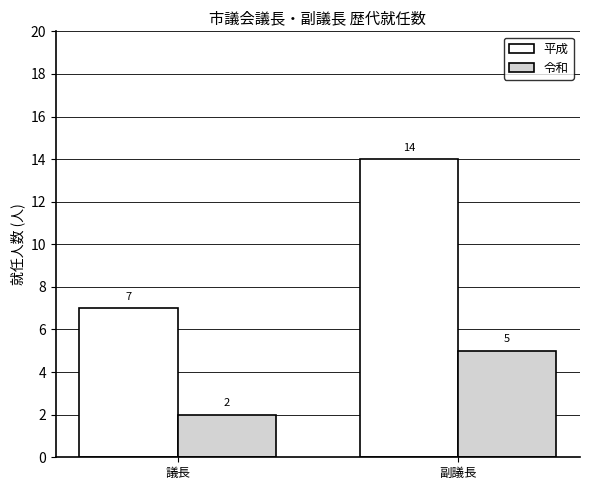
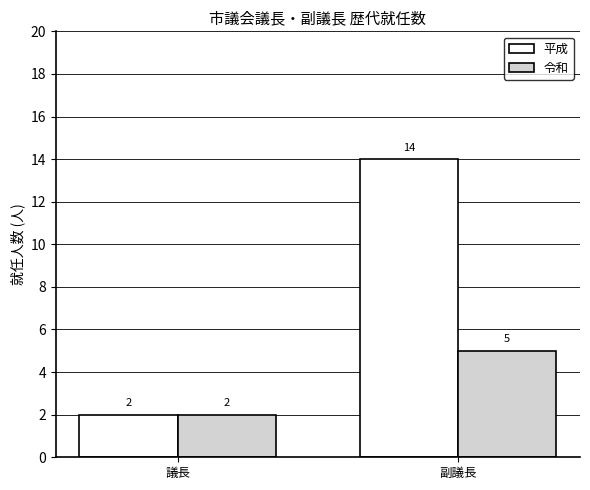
  {
    "平成": {
-     "議長": 7,
+     "議長": 2,
      "副議長": 14
    },
    "令和": {
      "議長": 2,
      "副議長": 5
    }
  }
